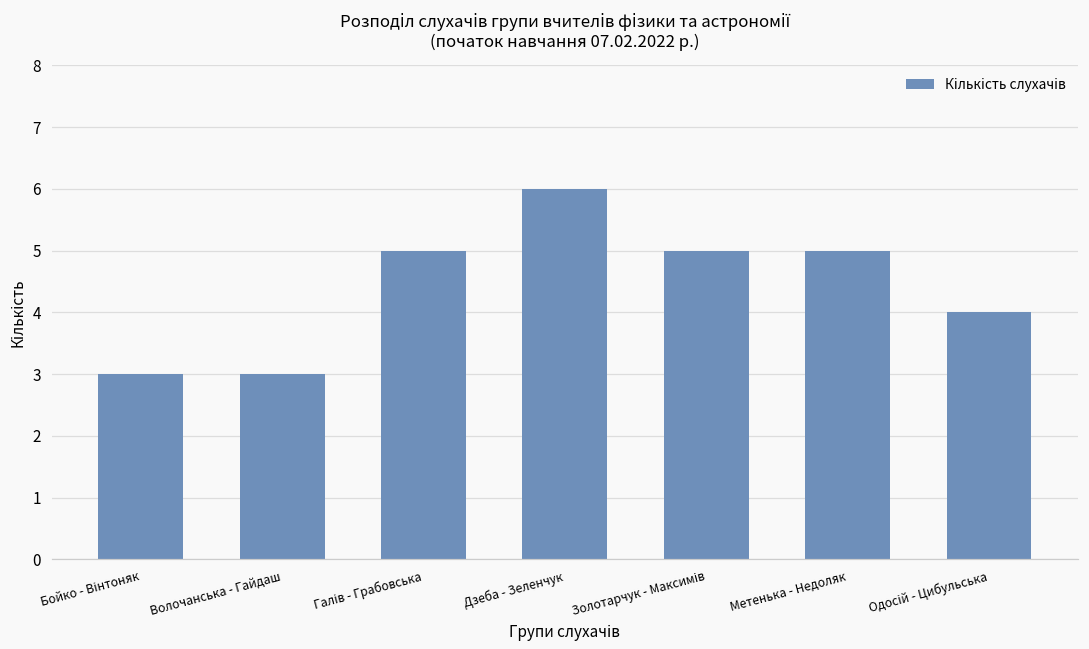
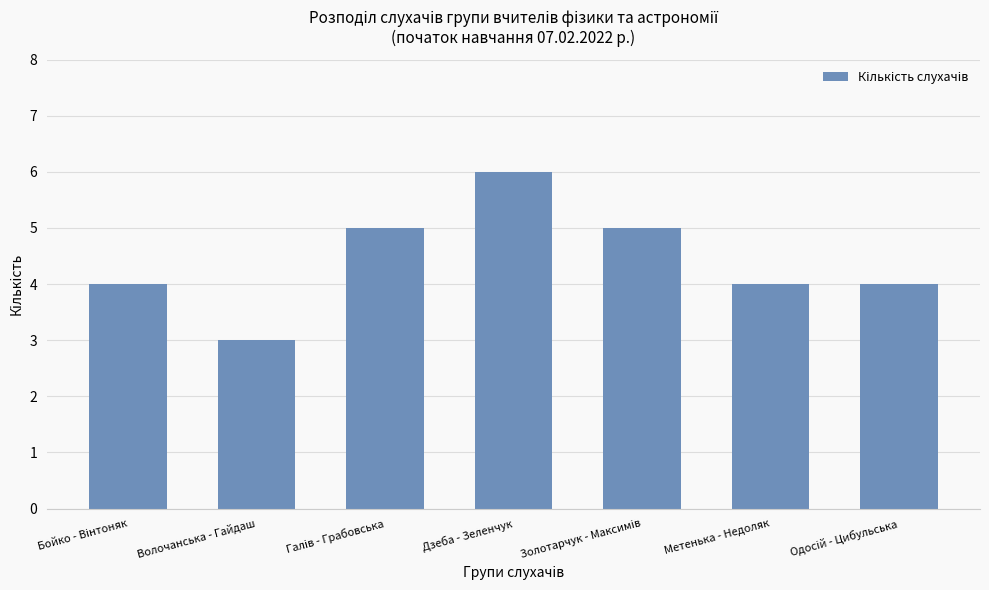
  {
-   "Бойко - Вінтоняк": 3,
+   "Бойко - Вінтоняк": 4,
    "Волочанська - Гайдаш": 3,
    "Галів - Грабовська": 5,
    "Дзеба - Зеленчук": 6,
    "Золотарчук - Максимів": 5,
-   "Метенька - Недоляк": 5,
+   "Метенька - Недоляк": 4,
    "Одосій - Цибульська": 4
  }
